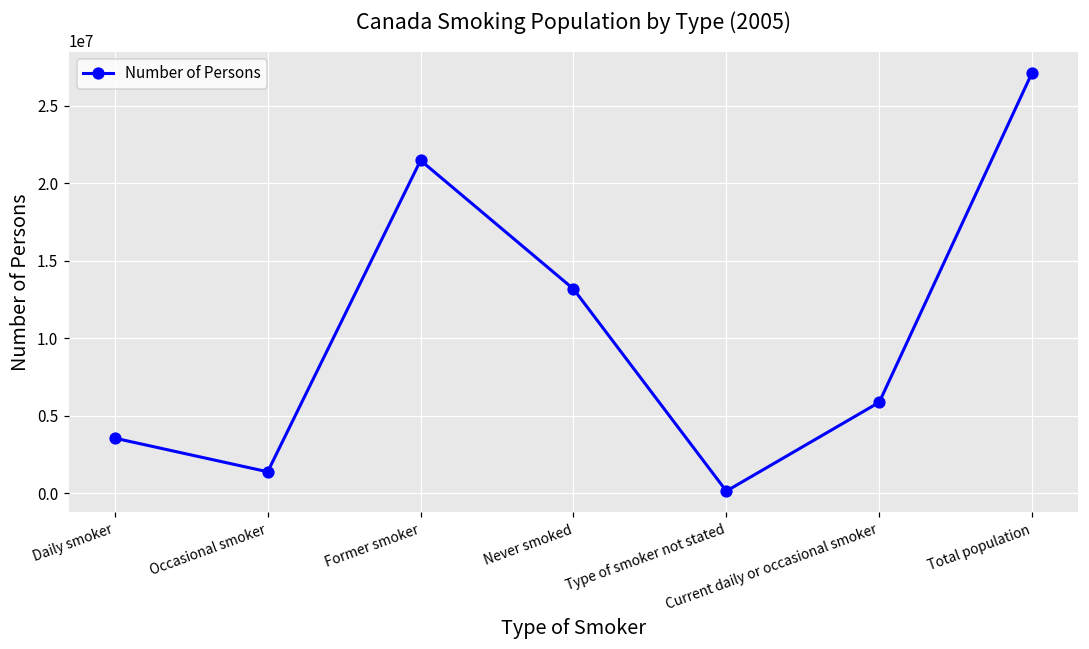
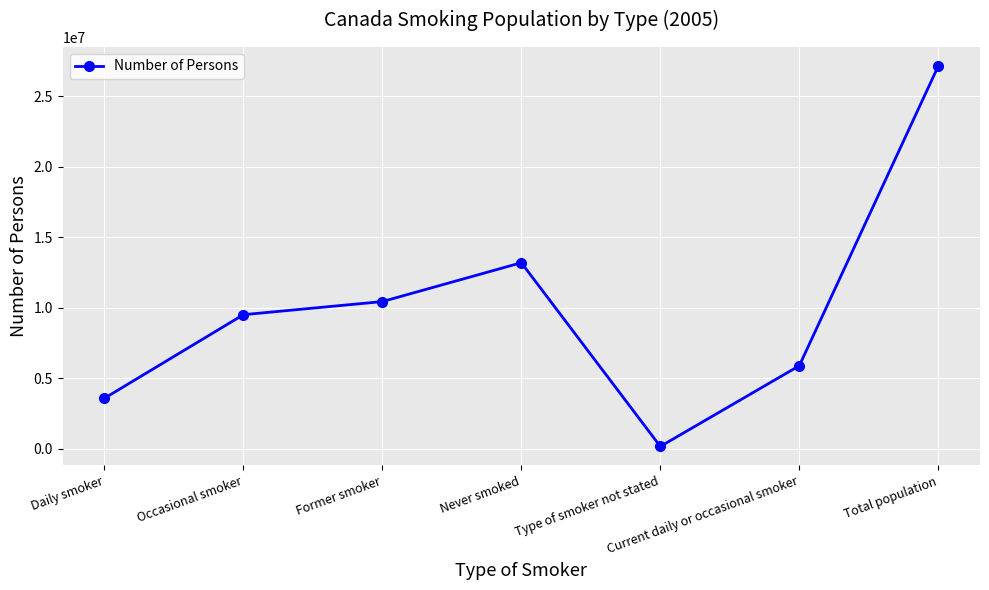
  {
    "Daily smoker": 3600000,
-   "Occasional smoker": 1400000,
-   "Former smoker": 21500000,
+   "Occasional smoker": 9500000,
+   "Former smoker": 10400000,
    "Never smoked": 13200000,
    "Type of smoker not stated": 100000,
    "Current daily or occasional smoker": 5900000,
    "Total population": 27100000
  }
